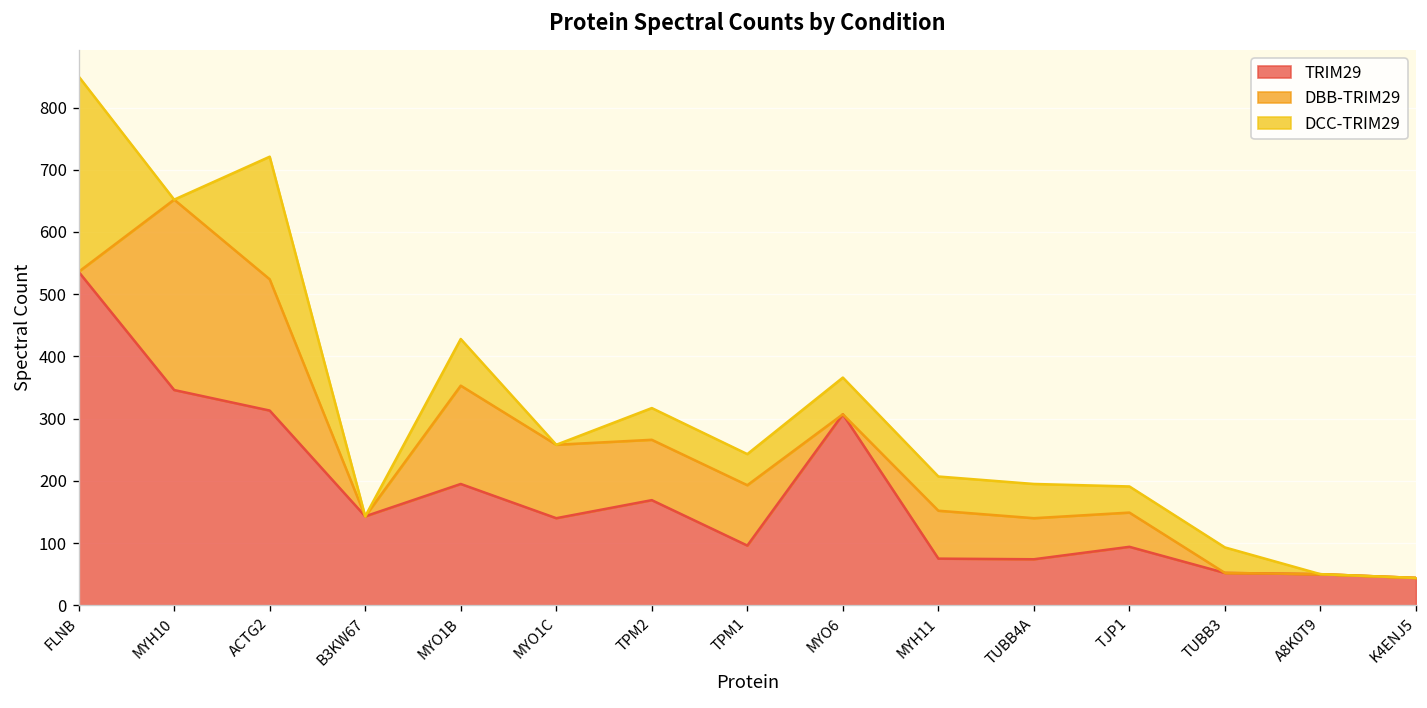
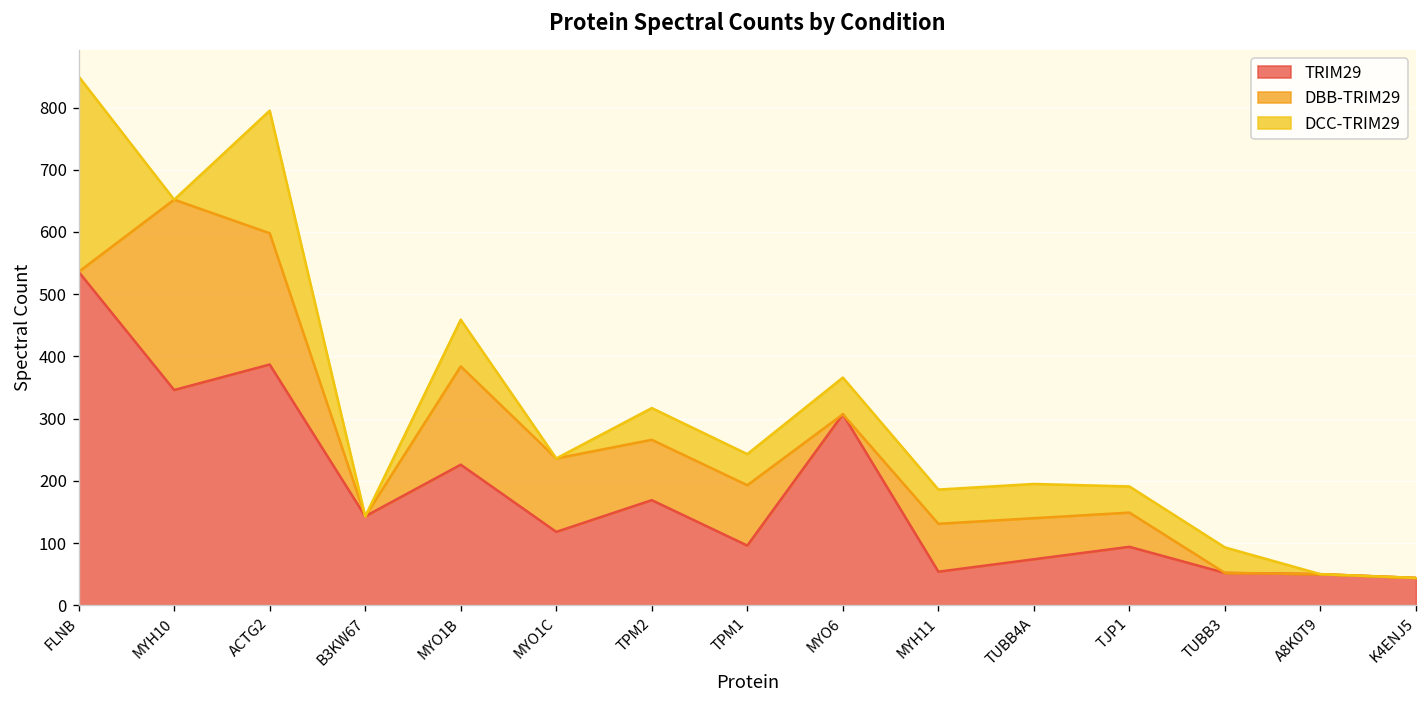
  {
    "TRIM29": {
      "MYH10": 350,
-     "ACTG2": 310,
-     "MYO1B": 200,
-     "MYO1C": 140,
+     "ACTG2": 390,
+     "MYO1B": 230,
+     "MYO1C": 120,
      "TPM2": 170,
      "TPM1": 100,
-     "MYH11": 80,
+     "MYH11": 50,
      "TUBB4A": 70,
      "TJP1": 90
    }
  }
